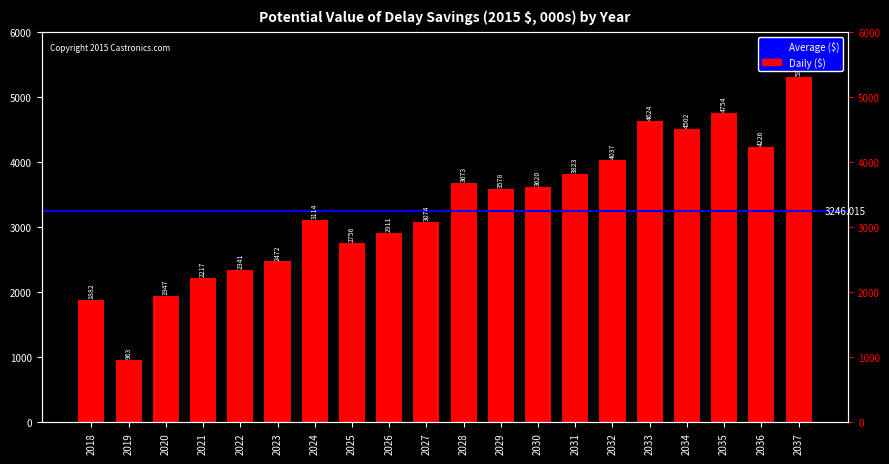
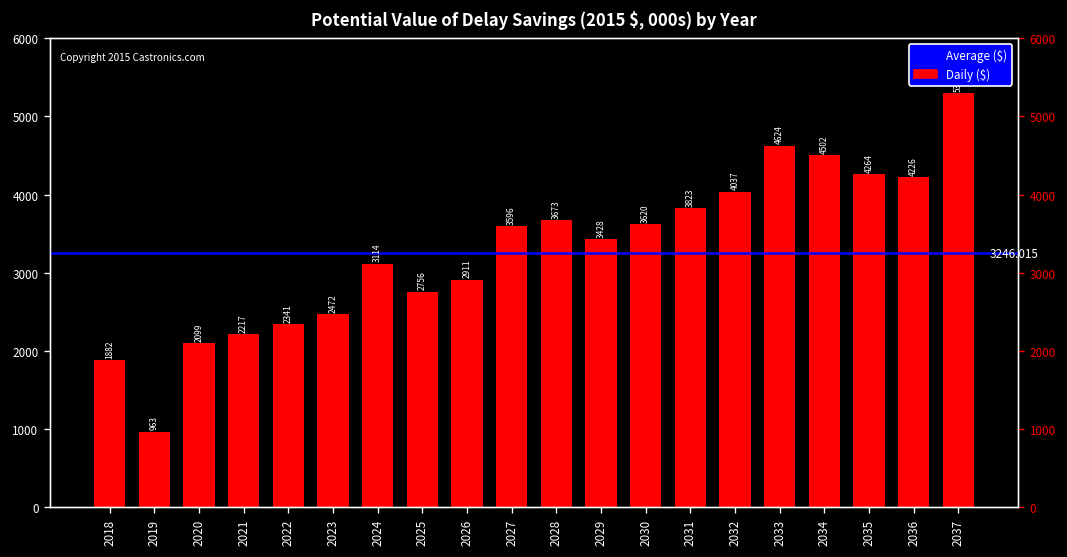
  {
    "2018": 1882,
    "2019": 963,
-   "2020": 1947,
+   "2020": 2099,
    "2021": 2217,
    "2022": 2341,
    "2023": 2472,
    "2024": 3114,
    "2025": 2756,
    "2026": 2911,
-   "2027": 3074,
+   "2027": 3596,
    "2028": 3673,
-   "2029": 3578,
+   "2029": 3428,
    "2030": 3620,
    "2031": 3823,
    "2032": 4037,
    "2033": 4624,
    "2034": 4502,
-   "2035": 4754,
+   "2035": 4264,
    "2036": 4226
  }
